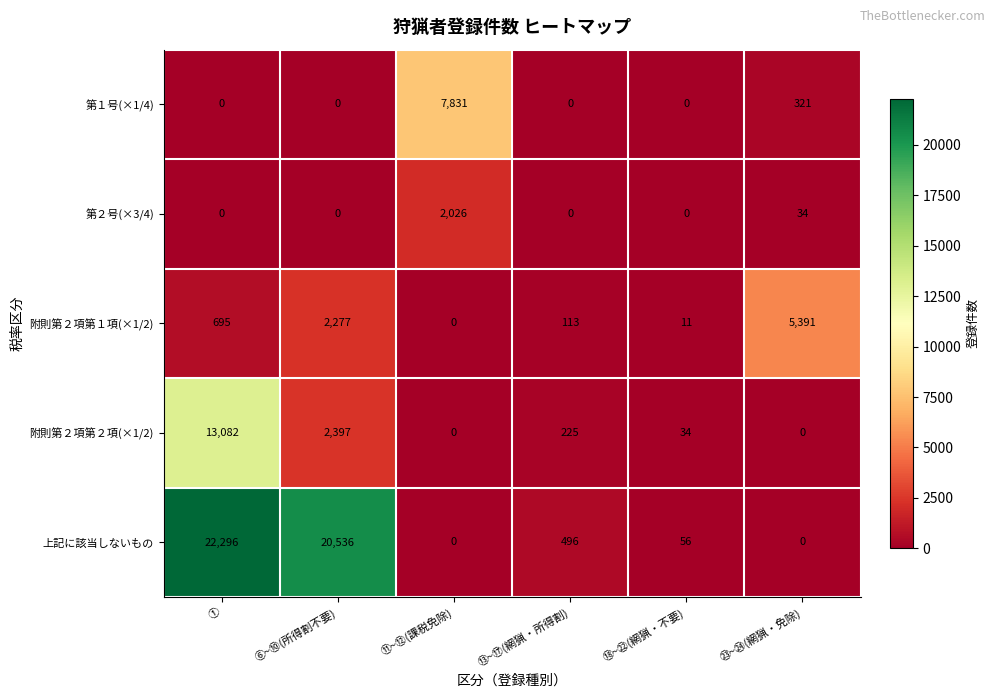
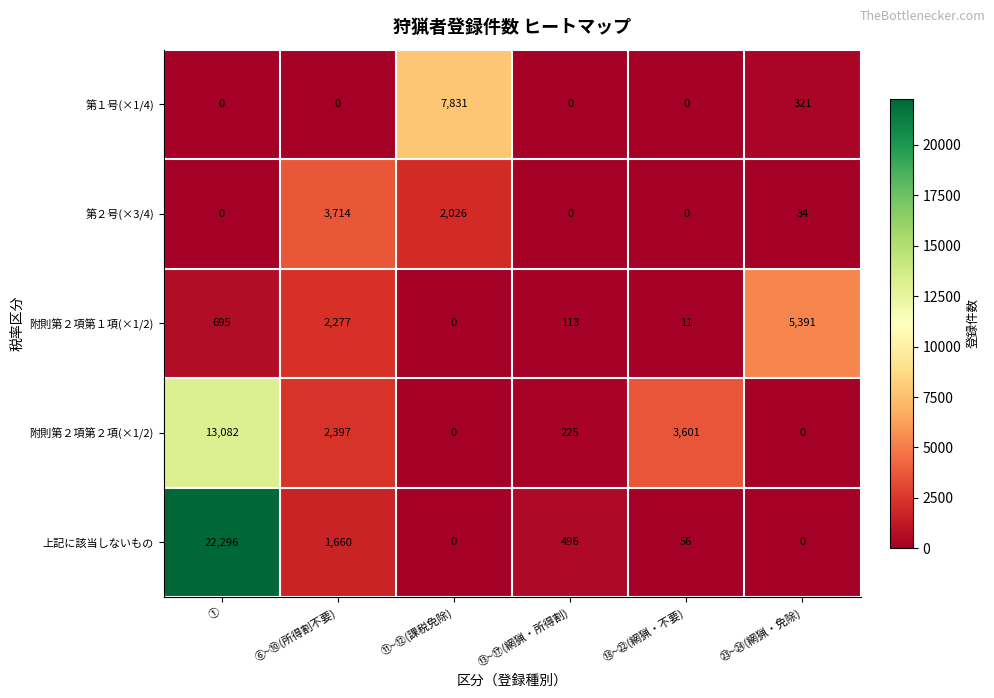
  {
    "第１号(×1/4)": {
      "①": "0",
      "⑥~⑩(所得割不要)": "0",
      "⑪~⑫(課税免除)": "7,831",
      "⑬~⑰(網猟・所得割)": "0",
      "⑱~㉒(網猟・不要)": "0",
      "㉓~㉔(網猟・免除)": "321"
    },
    "第２号(×3/4)": {
      "①": "0",
-     "⑥~⑩(所得割不要)": "0",
+     "⑥~⑩(所得割不要)": "3,714",
      "⑪~⑫(課税免除)": "2,026",
      "⑬~⑰(網猟・所得割)": "0",
      "⑱~㉒(網猟・不要)": "0",
      "㉓~㉔(網猟・免除)": "34"
    },
    "附則第２項第１項(×1/2)": {
      "①": "695",
      "⑥~⑩(所得割不要)": "2,277",
      "⑪~⑫(課税免除)": "0",
      "⑬~⑰(網猟・所得割)": "113",
      "⑱~㉒(網猟・不要)": "11",
      "㉓~㉔(網猟・免除)": "5,391"
    },
    "附則第２項第２項(×1/2)": {
      "①": "13,082",
      "⑥~⑩(所得割不要)": "2,397",
      "⑪~⑫(課税免除)": "0",
      "⑬~⑰(網猟・所得割)": "225",
-     "⑱~㉒(網猟・不要)": "34",
+     "⑱~㉒(網猟・不要)": "3,601",
      "㉓~㉔(網猟・免除)": "0"
    },
    "上記に該当しないもの": {
      "①": "22,296",
-     "⑥~⑩(所得割不要)": "20,536",
+     "⑥~⑩(所得割不要)": "1,660",
      "⑪~⑫(課税免除)": "0",
      "⑬~⑰(網猟・所得割)": "496",
      "⑱~㉒(網猟・不要)": "56",
      "㉓~㉔(網猟・免除)": "0"
    }
  }
